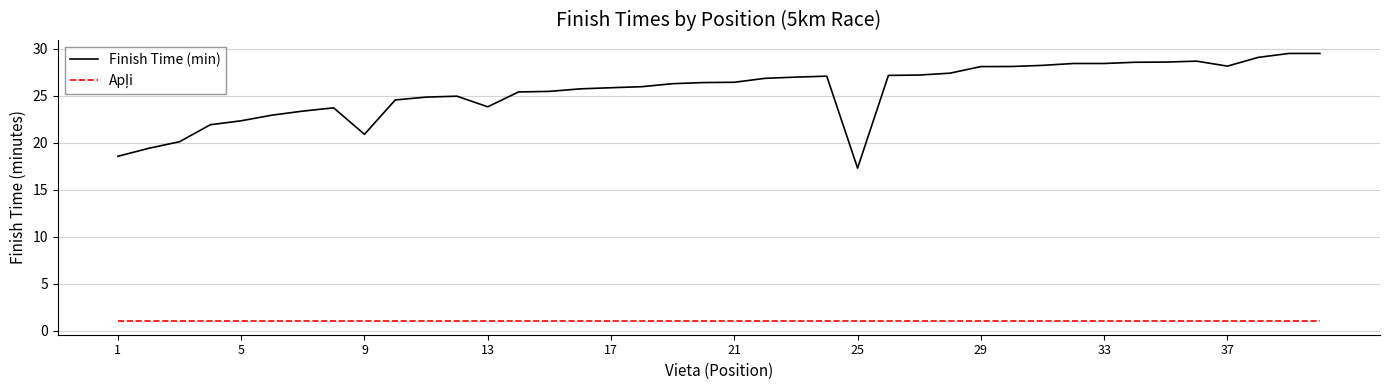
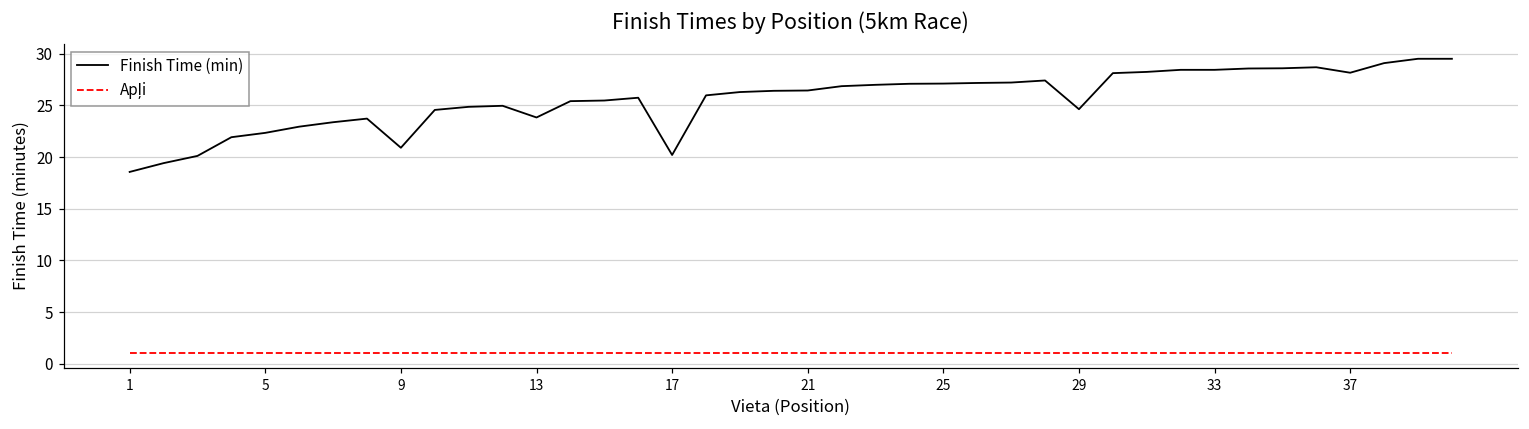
  {
    "Finish Time (min)": {
      "1": 19,
      "5": 22,
      "9": 21,
      "13": 24,
-     "17": 26,
+     "17": 20,
      "21": 26,
-     "25": 17,
-     "29": 28,
+     "25": 27,
+     "29": 25,
      "33": 28,
      "37": 28
    },
    "Apļi": {
      "1": 1,
      "5": 1,
      "9": 1,
      "13": 1,
      "17": 1,
      "21": 1,
      "25": 1,
      "29": 1,
      "33": 1,
      "37": 1
    }
  }
